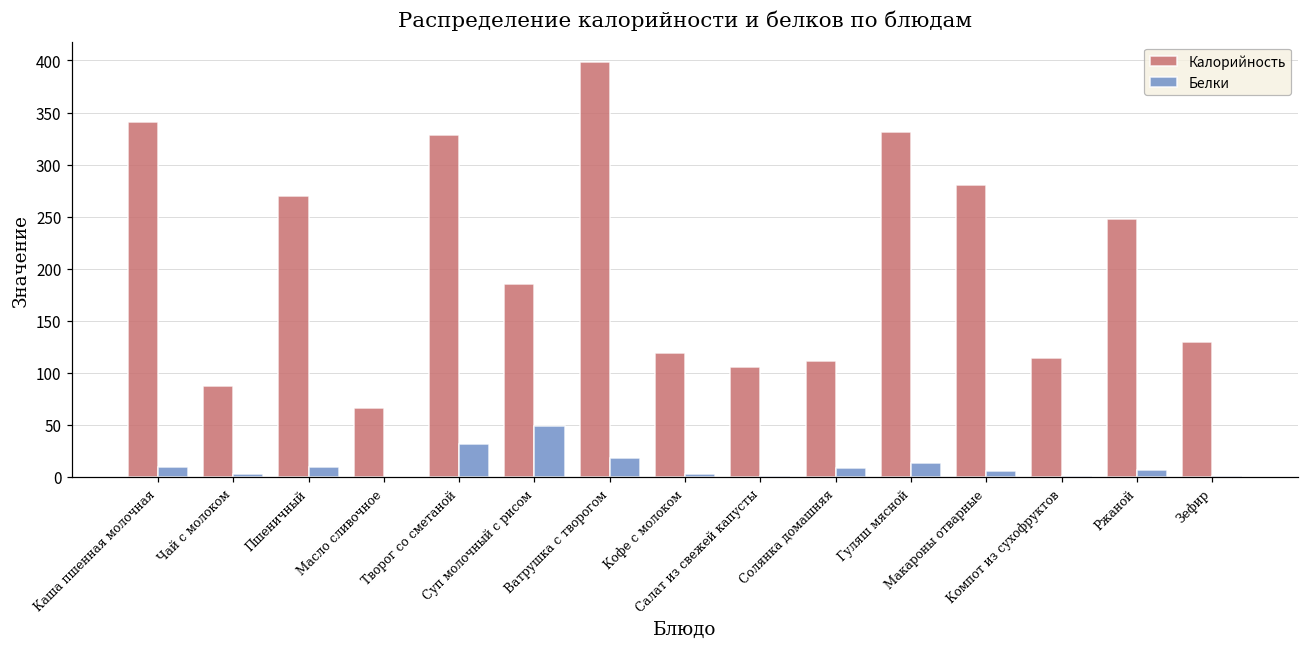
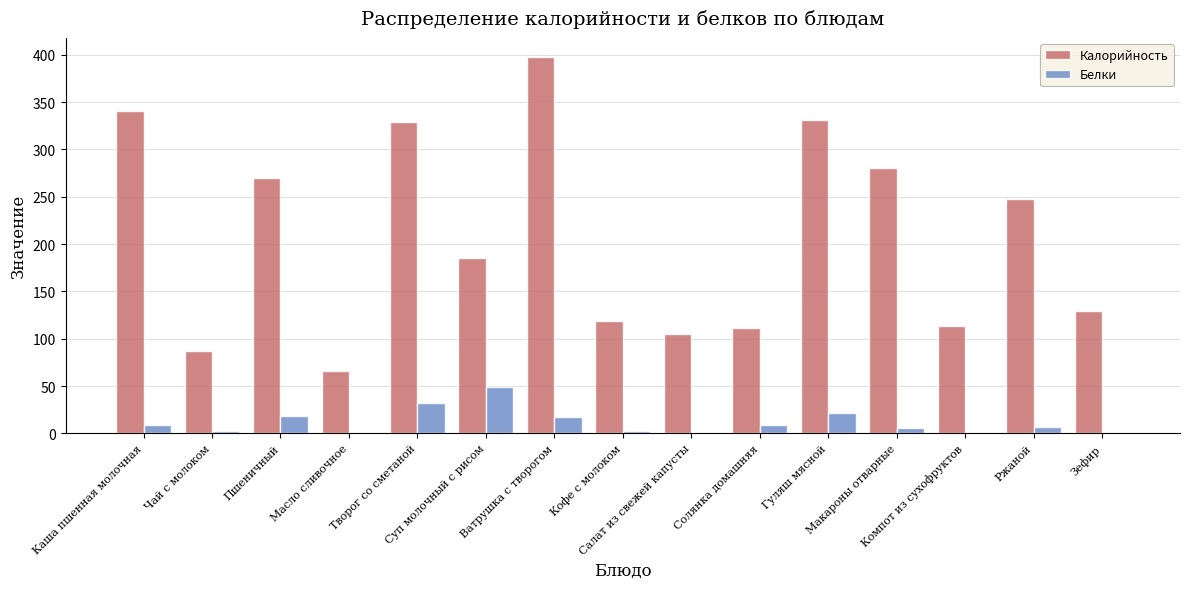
  {
    "Калорийность": {
      "Каша пшенная молочная": 340,
      "Чай с молоком": 90,
      "Пшеничный": 270,
      "Масло сливочное": 70,
      "Творог со сметаной": 330,
      "Суп молочный с рисом": 190,
      "Ватрушка с творогом": 400,
      "Кофе с молоком": 120,
      "Салат из свежей капусты": 110,
      "Солянка домашняя": 110,
      "Гуляш мясной": 330,
      "Макароны отварные": 280,
      "Компот из сухофруктов": 110,
      "Ржаной": 250,
      "Зефир": 130
    },
    "Белки": {
      "Каша пшенная молочная": 10,
      "Чай с молоком": 0,
-     "Пшеничный": 10,
+     "Пшеничный": 20,
      "Творог со сметаной": 30,
      "Суп молочный с рисом": 50,
      "Ватрушка с творогом": 20,
      "Кофе с молоком": 0,
      "Солянка домашняя": 10,
-     "Гуляш мясной": 10,
+     "Гуляш мясной": 20,
      "Макароны отварные": 10,
      "Ржаной": 10
    }
  }
